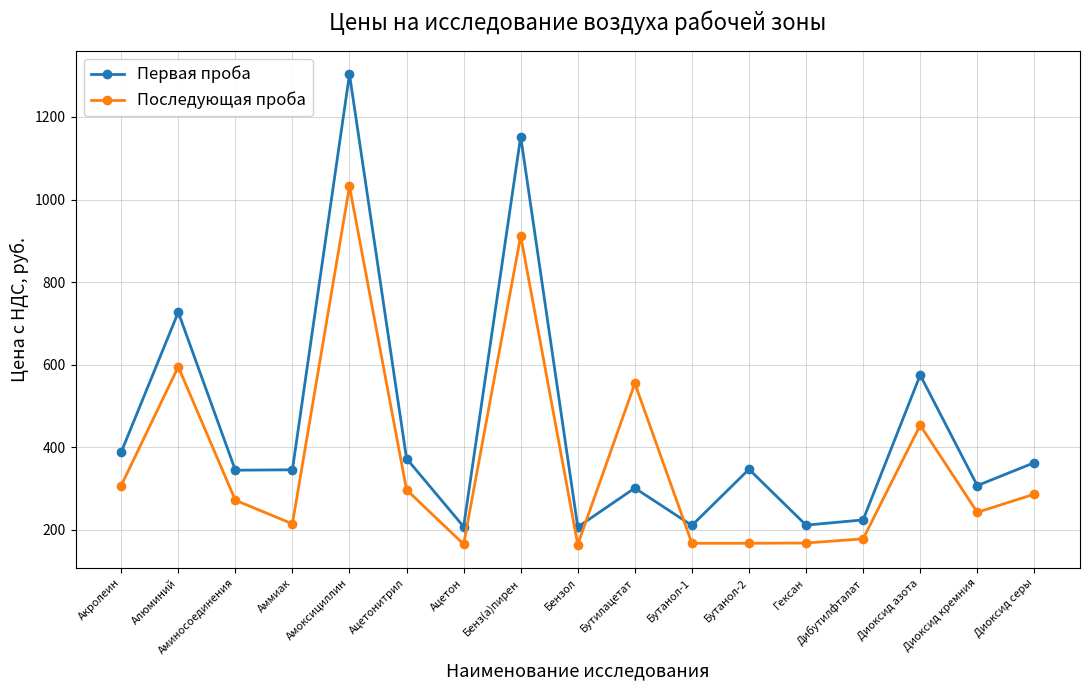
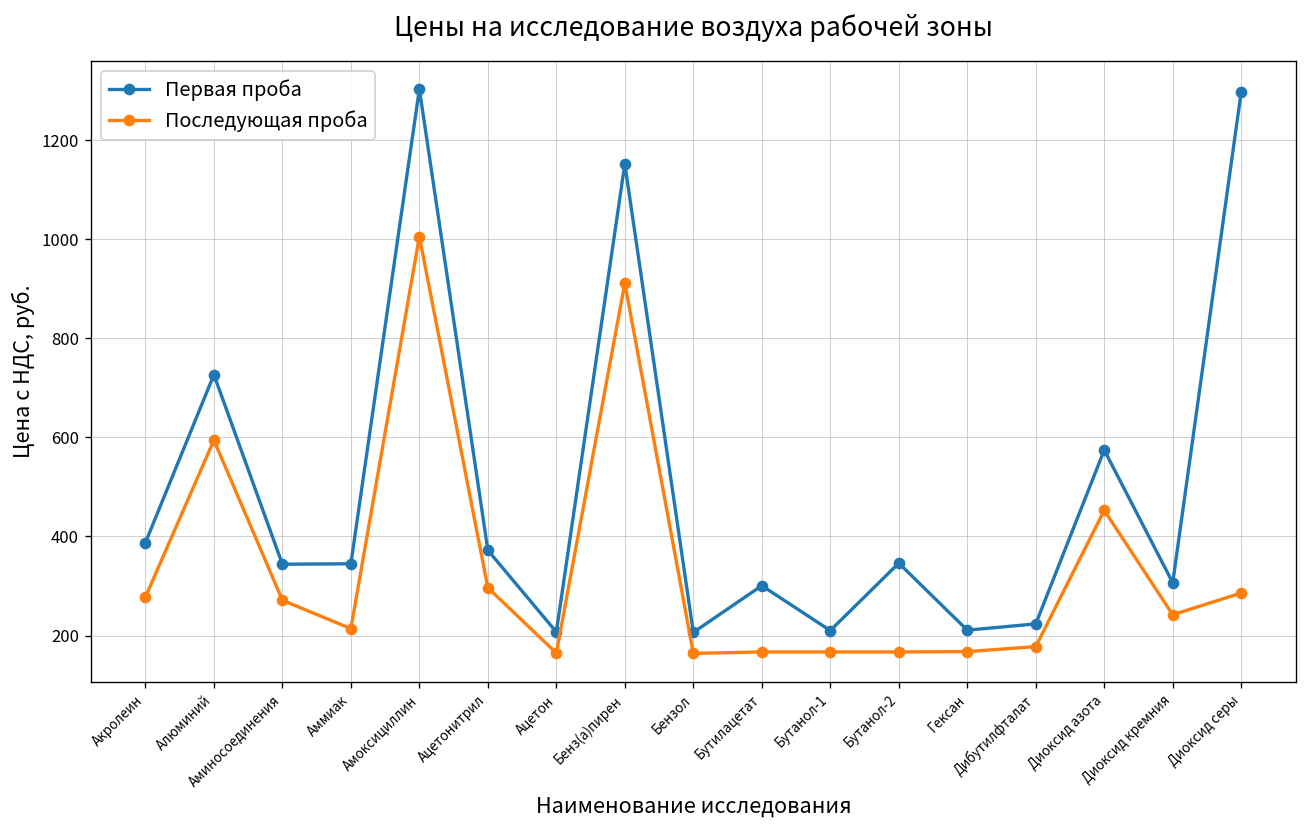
  {
    "Первая проба": {
      "Акролеин": 390,
      "Алюминий": 730,
      "Аминосоединения": 340,
      "Аммиак": 340,
      "Амоксициллин": 1300,
      "Ацетонитрил": 370,
      "Ацетон": 210,
      "Бенз(а)пирен": 1150,
      "Бензол": 210,
      "Бутилацетат": 300,
      "Бутанол-1": 210,
      "Бутанол-2": 350,
      "Гексан": 210,
      "Дибутилфталат": 220,
      "Диоксид азота": 570,
      "Диоксид кремния": 310,
-     "Диоксид серы": 360
+     "Диоксид серы": 1300
    },
    "Последующая проба": {
-     "Акролеин": 310,
+     "Акролеин": 280,
      "Алюминий": 590,
      "Аминосоединения": 270,
      "Аммиак": 210,
-     "Амоксициллин": 1030,
+     "Амоксициллин": 1010,
      "Ацетонитрил": 300,
      "Ацетон": 160,
      "Бенз(а)пирен": 910,
      "Бензол": 160,
-     "Бутилацетат": 550,
+     "Бутилацетат": 170,
      "Бутанол-1": 170,
      "Бутанол-2": 170,
      "Гексан": 170,
      "Дибутилфталат": 180,
      "Диоксид азота": 450,
      "Диоксид кремния": 240,
      "Диоксид серы": 290
    }
  }
